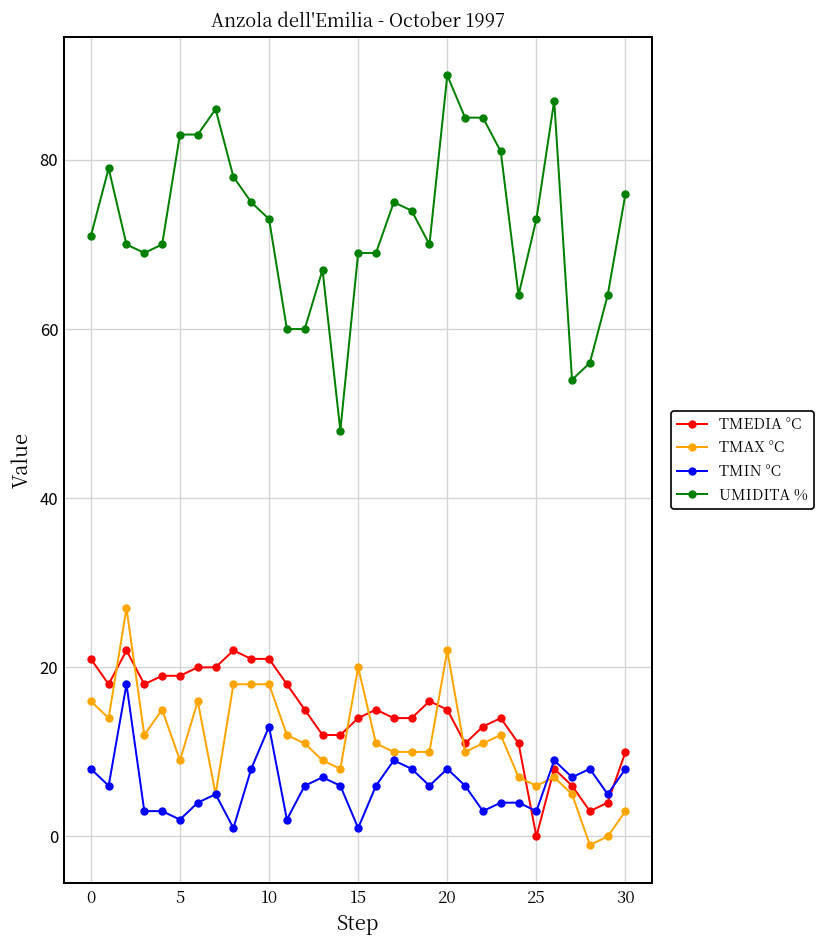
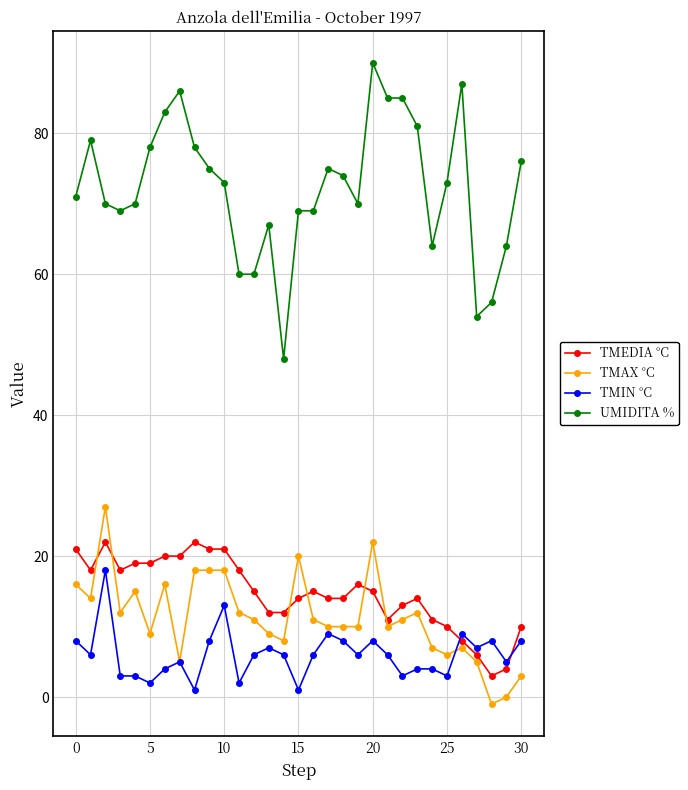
  {
    "TMEDIA °C": {
      "0": 21,
      "5": 19,
      "10": 21,
      "15": 14,
      "20": 15,
-     "25": 0,
+     "25": 10,
      "30": 10
    },
    "TMAX °C": {
      "0": 16,
      "5": 9,
      "10": 18,
      "15": 20,
      "20": 22,
      "25": 6,
      "30": 3
    },
    "TMIN °C": {
      "0": 8,
      "5": 2,
      "10": 13,
      "15": 1,
      "20": 8,
      "25": 3,
      "30": 8
    },
    "UMIDITA %": {
      "0": 71,
-     "5": 83,
+     "5": 78,
      "10": 73,
      "15": 69,
      "20": 90,
      "25": 73,
      "30": 76
    }
  }
